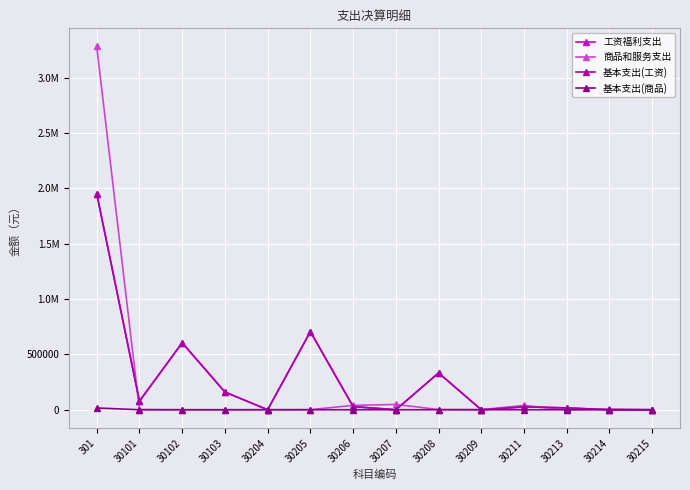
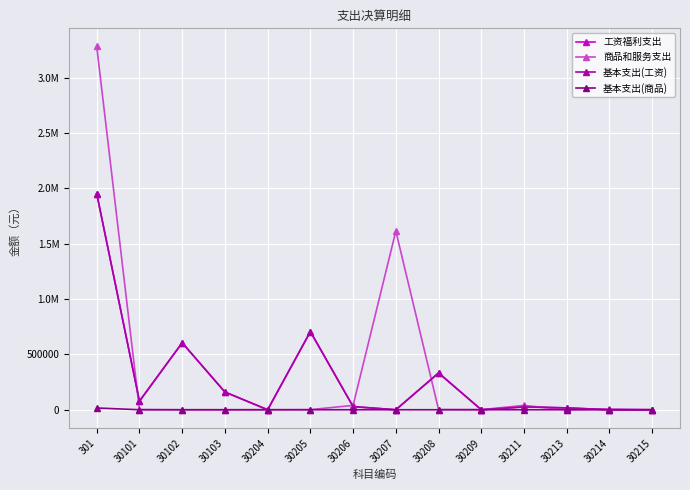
  {
    "商品和服务支出": {
      "301": 3280000,
-     "30207": 50000
+     "30207": 1610000
    }
  }
